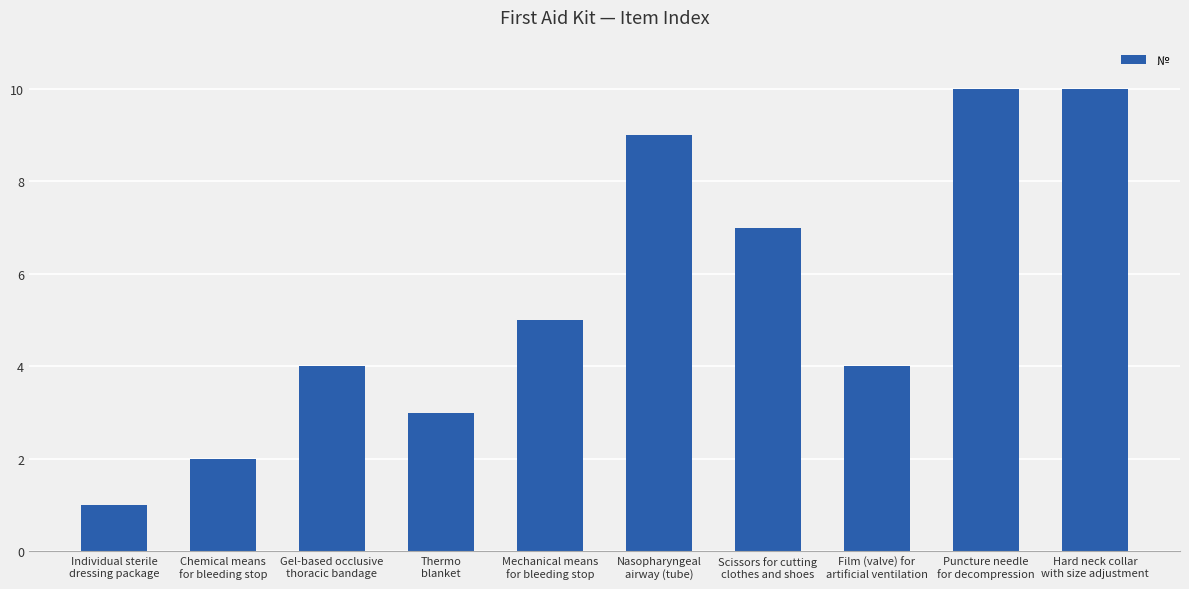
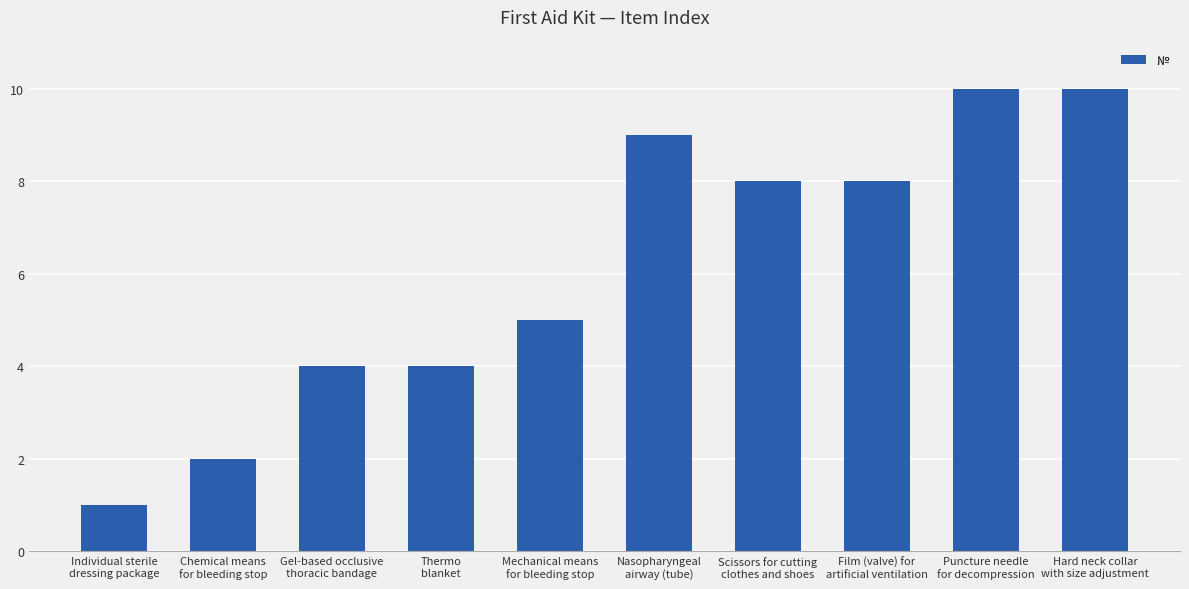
  {
    "Individual sterile dressing package": 1,
    "Chemical means for bleeding stop": 2,
    "Gel-based occlusive thoracic bandage": 4,
-   "Thermo blanket": 3,
+   "Thermo blanket": 4,
    "Mechanical means for bleeding stop": 5,
    "Nasopharyngeal airway (tube)": 9,
-   "Scissors for cutting clothes and shoes": 7,
-   "Film (valve) for artificial ventilation": 4,
+   "Scissors for cutting clothes and shoes": 8,
+   "Film (valve) for artificial ventilation": 8,
    "Puncture needle for decompression": 10,
    "Hard neck collar with size adjustment": 10
  }
